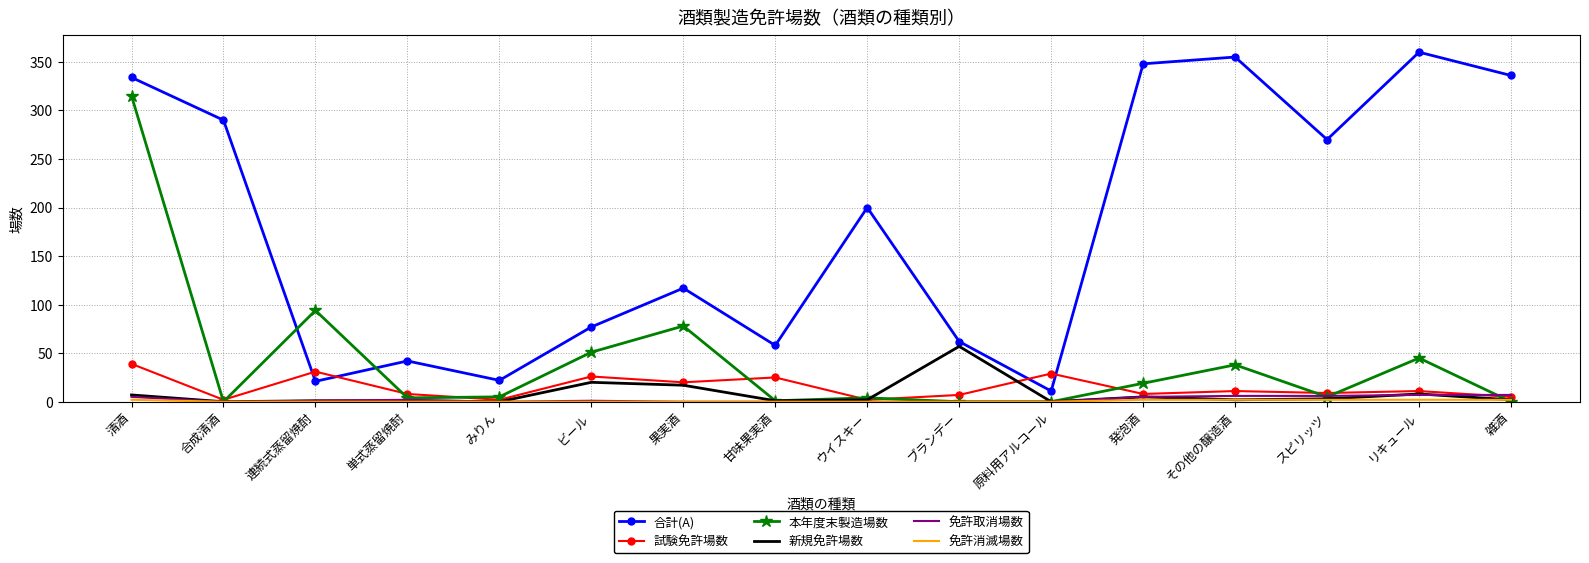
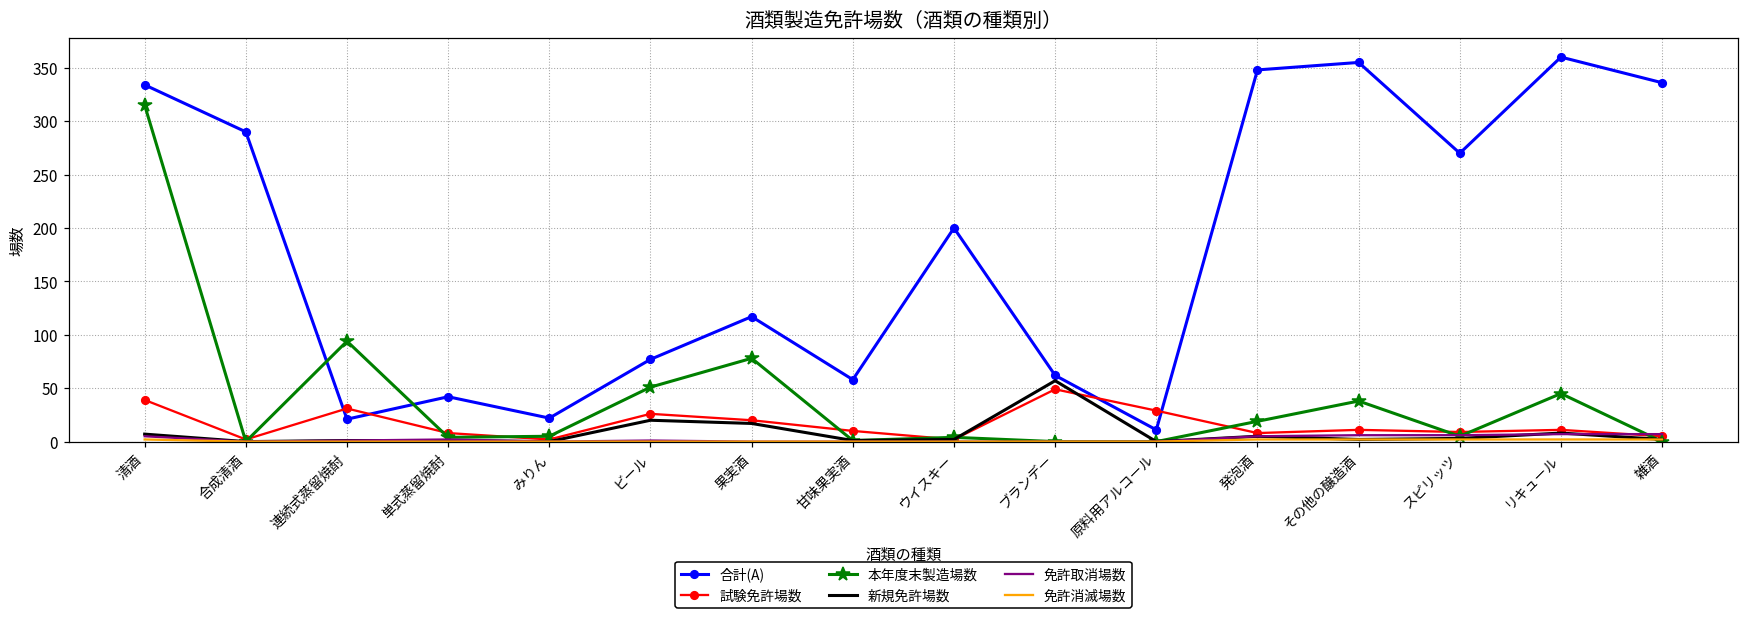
  {
    "合計(A)": {
      "清酒": 330,
      "合成清酒": 290,
      "連続式蒸留焼酎": 20,
      "単式蒸留焼酎": 40,
      "みりん": 20,
      "ビール": 80,
      "果実酒": 120,
      "甘味果実酒": 60,
      "ウイスキー": 200,
      "ブランデー": 60,
      "原料用アルコール": 10,
      "発泡酒": 350,
      "その他の醸造酒": 360,
      "スピリッツ": 270,
      "リキュール": 360,
      "雑酒": 340
    },
    "試験免許場数": {
      "清酒": 40,
      "連続式蒸留焼酎": 30,
      "単式蒸留焼酎": 10,
      "ビール": 30,
      "果実酒": 20,
-     "甘味果実酒": 30,
-     "ブランデー": 10,
+     "甘味果実酒": 10,
+     "ブランデー": 50,
      "原料用アルコール": 30,
      "発泡酒": 10,
      "その他の醸造酒": 10,
      "スピリッツ": 10,
      "リキュール": 10
    },
    "本年度末製造場数": {
      "清酒": 320,
      "連続式蒸留焼酎": 90,
      "みりん": 10,
      "ビール": 50,
      "果実酒": 80,
      "発泡酒": 20,
      "その他の醸造酒": 40,
      "リキュール": 50
    },
    "新規免許場数": {
      "ビール": 20,
      "果実酒": 20,
      "ブランデー": 60
    },
    "免許取消場数": {
      "その他の醸造酒": 10
    },
    "免許消滅場数": {
      "清酒": 0,
      "発泡酒": 0,
      "リキュール": 0
    }
  }
